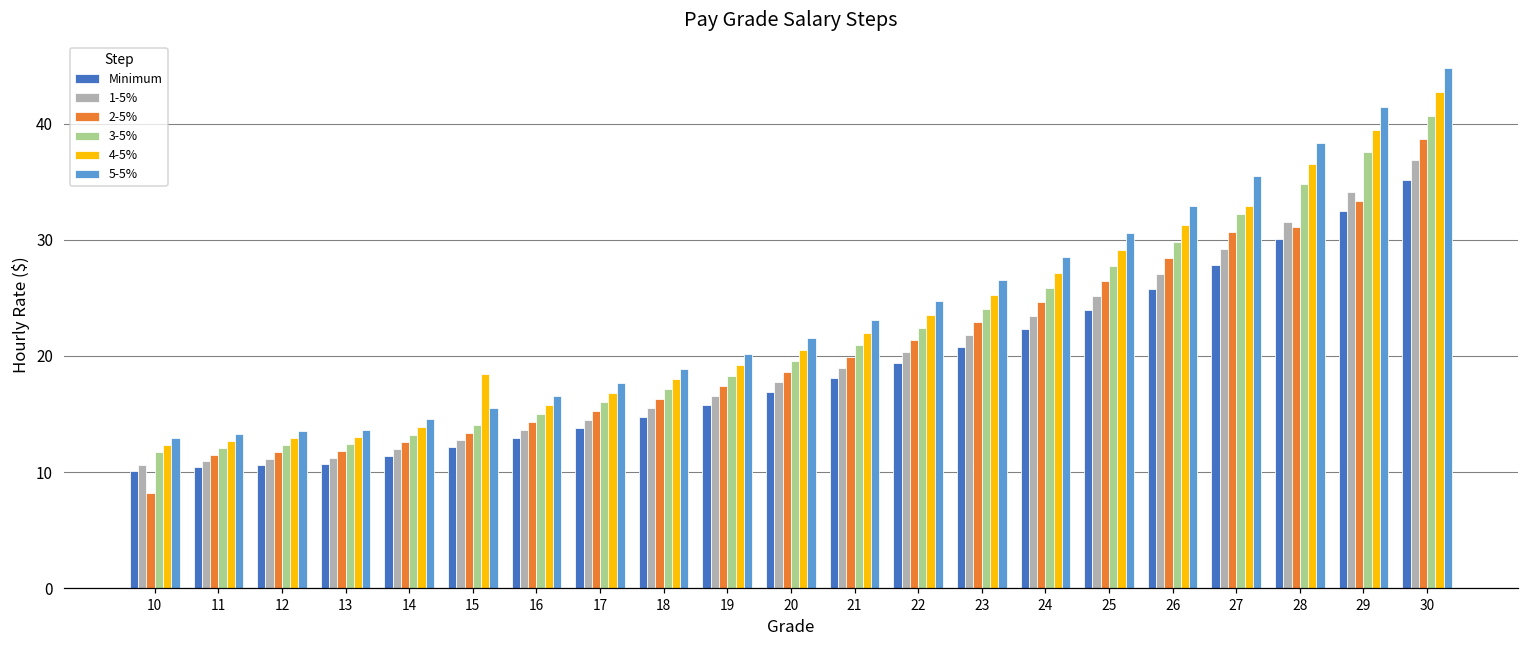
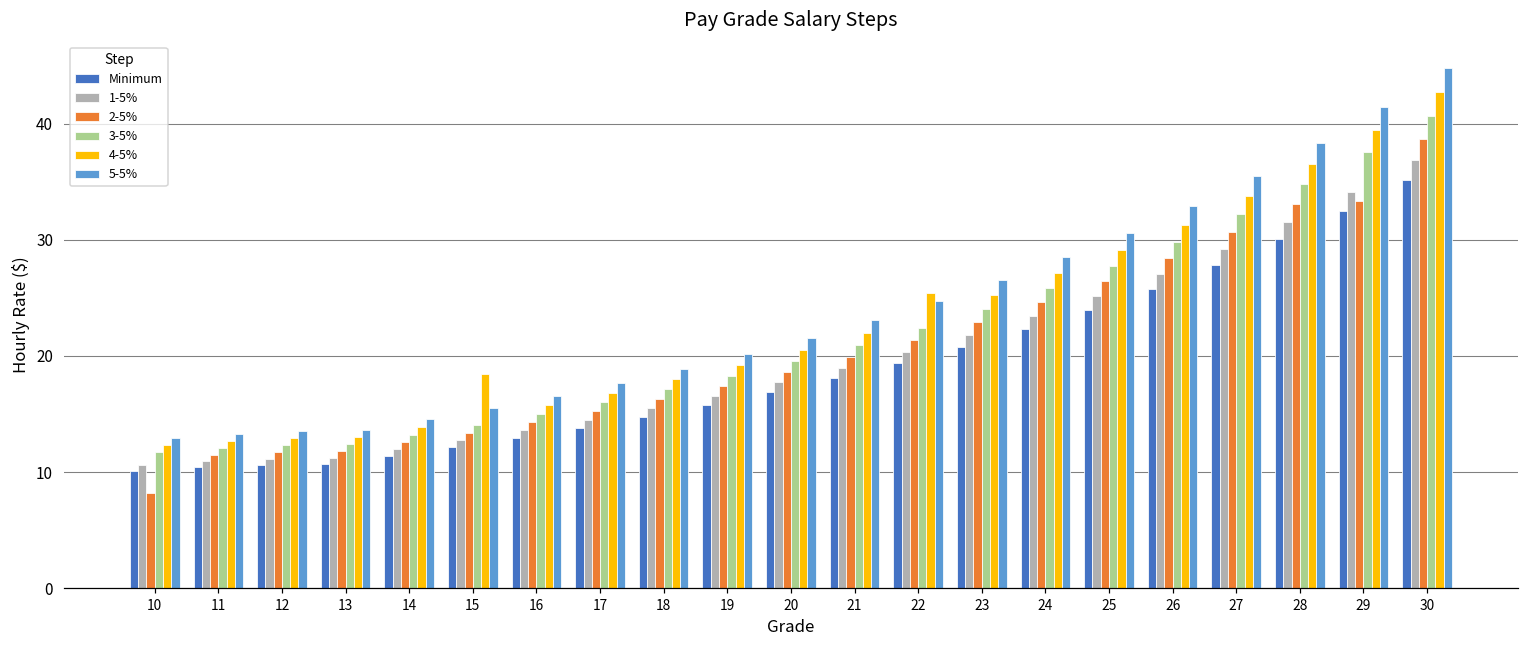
  {
    "2-5%": {
      "10": 8.2,
      "11": 11.5,
      "12": 11.7,
      "13": 11.8,
      "14": 12.6,
      "15": 13.4,
      "16": 14.3,
      "17": 15.2,
      "18": 16.3,
      "19": 17.4,
      "20": 18.6,
      "21": 19.9,
      "22": 21.4,
      "23": 22.9,
      "24": 24.6,
      "25": 26.4,
      "26": 28.4,
      "27": 30.7,
-     "28": 31.1,
+     "28": 33.1,
      "29": 33.3,
      "30": 38.7
    },
    "4-5%": {
      "10": 12.3,
      "11": 12.6,
      "12": 12.9,
      "13": 13.0,
      "14": 13.9,
      "15": 18.5,
      "16": 15.7,
      "17": 16.8,
      "18": 18.0,
      "19": 19.2,
      "20": 20.5,
      "21": 22.0,
-     "22": 23.6,
+     "22": 25.4,
      "23": 25.3,
      "24": 27.1,
      "25": 29.1,
      "26": 31.3,
-     "27": 32.9,
+     "27": 33.8,
      "28": 36.5,
      "29": 39.4,
      "30": 42.7
    }
  }
